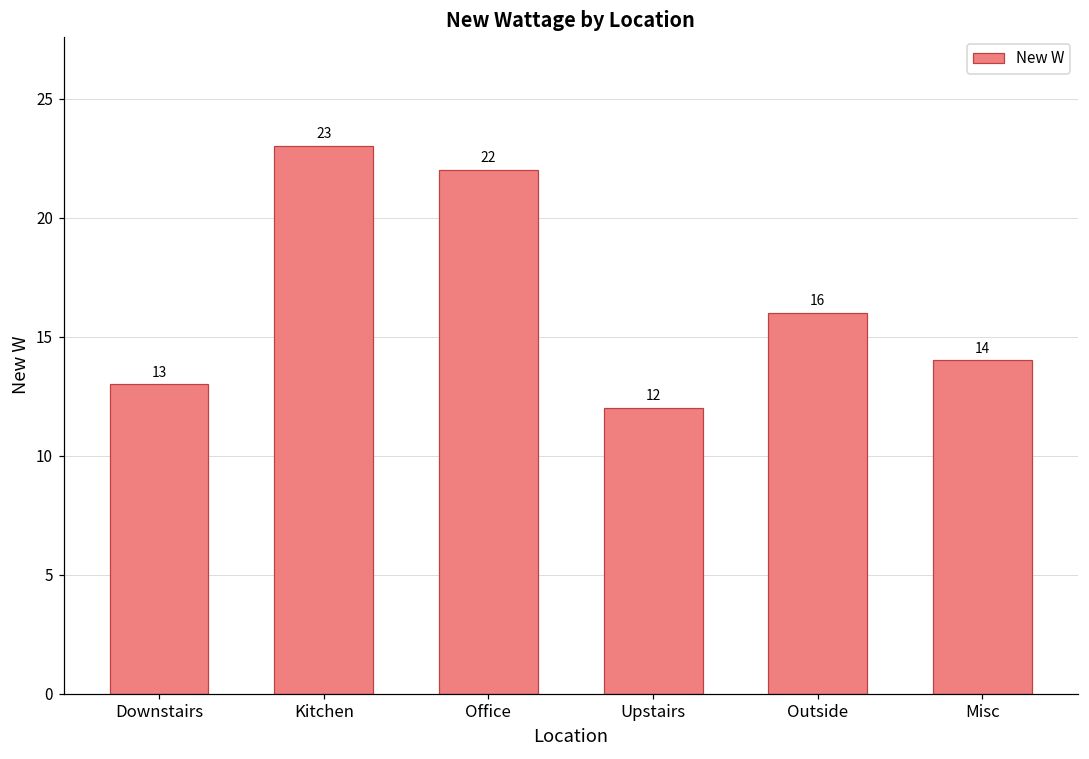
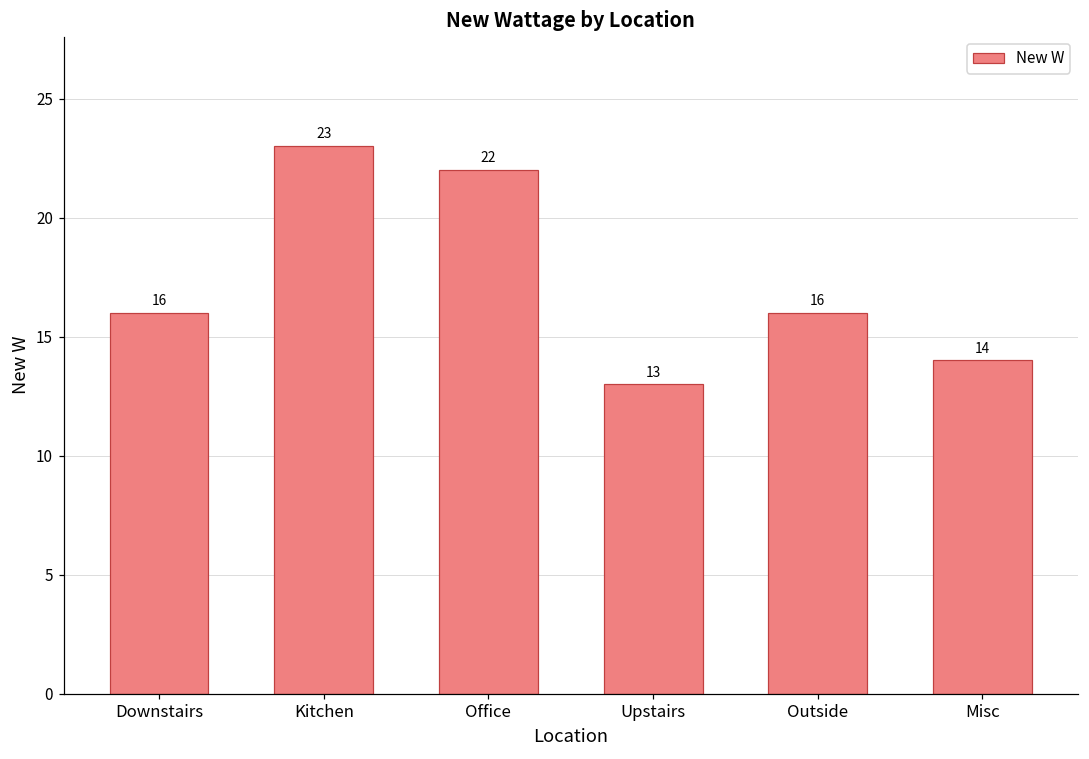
  {
-   "Downstairs": 13,
+   "Downstairs": 16,
    "Kitchen": 23,
    "Office": 22,
-   "Upstairs": 12,
+   "Upstairs": 13,
    "Outside": 16,
    "Misc": 14
  }
